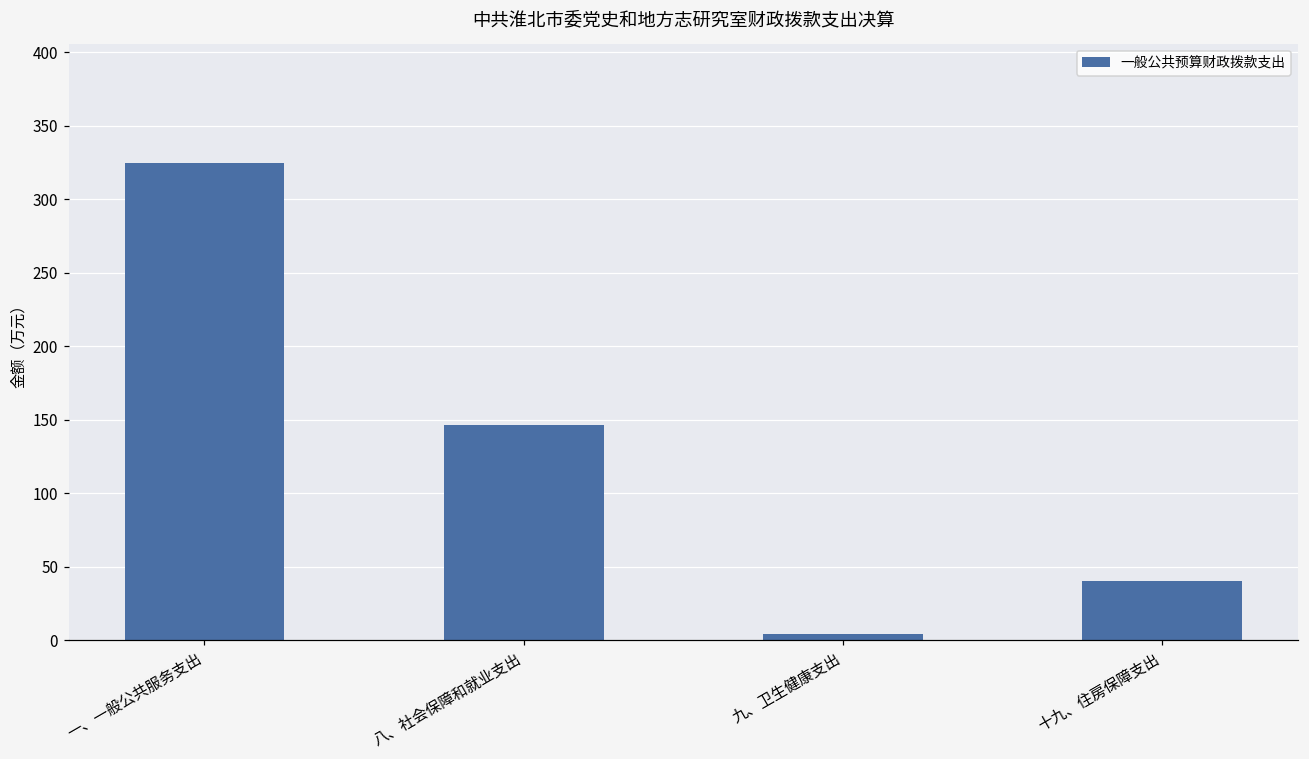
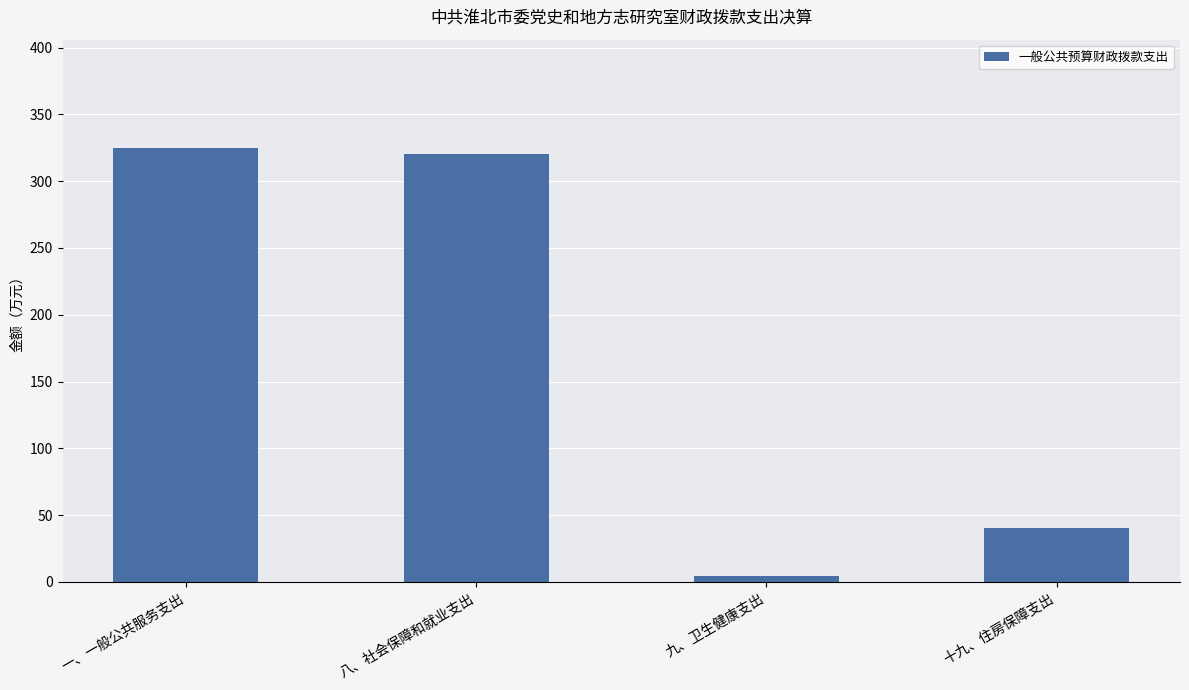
  {
    "一、一般公共服务支出": 325,
-   "八、社会保障和就业支出": 146,
+   "八、社会保障和就业支出": 320,
    "九、卫生健康支出": 4,
    "十九、住房保障支出": 40
  }
